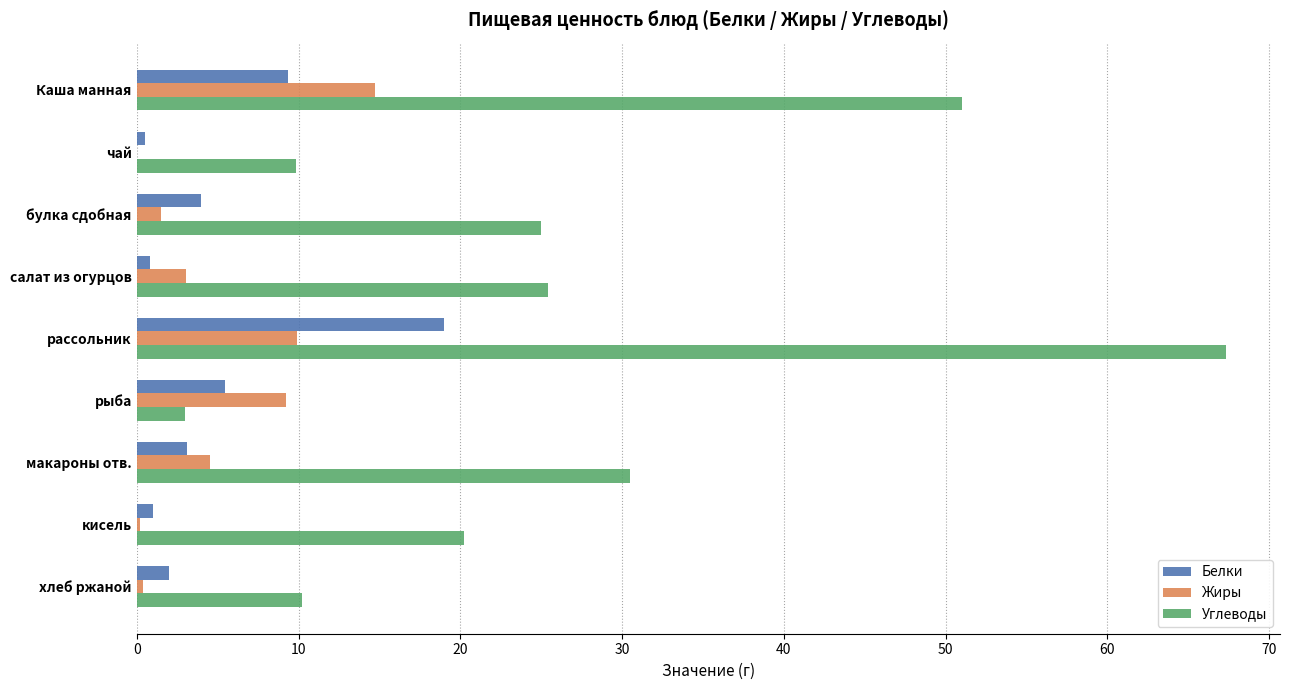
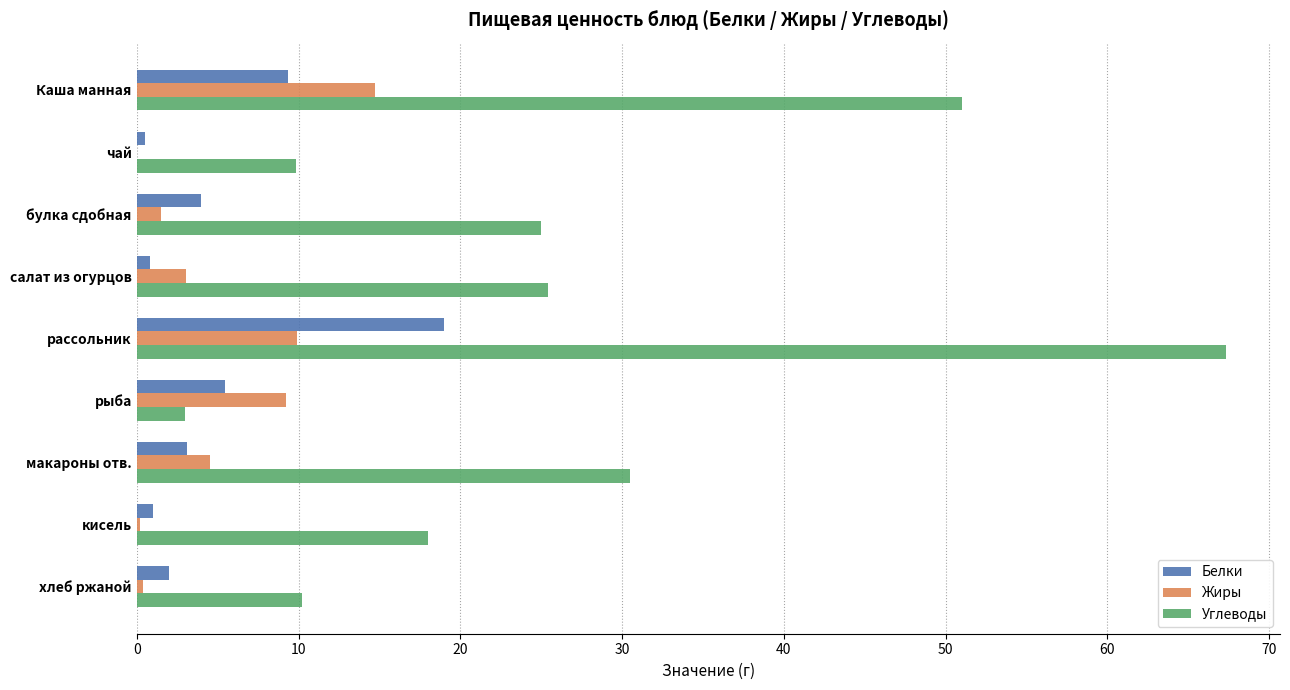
  {
    "Белки": {
      "Каша манная": 9.4,
      "чай": 0.5,
      "булка сдобная": 4.0,
      "салат из огурцов": 0.9,
      "рассольник": 19.0,
      "рыба": 5.5,
      "макароны отв.": 3.1,
      "кисель": 1.0,
      "хлеб ржаной": 2.0
    },
    "Жиры": {
      "Каша манная": 14.7,
      "чай": 0.0,
      "булка сдобная": 1.5,
      "салат из огурцов": 3.1,
      "рассольник": 9.9,
      "рыба": 9.2,
      "макароны отв.": 4.5,
      "кисель": 0.2,
      "хлеб ржаной": 0.4
    },
    "Углеводы": {
      "Каша манная": 51.0,
      "чай": 9.9,
      "булка сдобная": 25.0,
      "салат из огурцов": 25.4,
      "рассольник": 67.3,
      "рыба": 3.0,
      "макароны отв.": 30.5,
-     "кисель": 20.2,
+     "кисель": 18.0,
      "хлеб ржаной": 10.2
    }
  }
